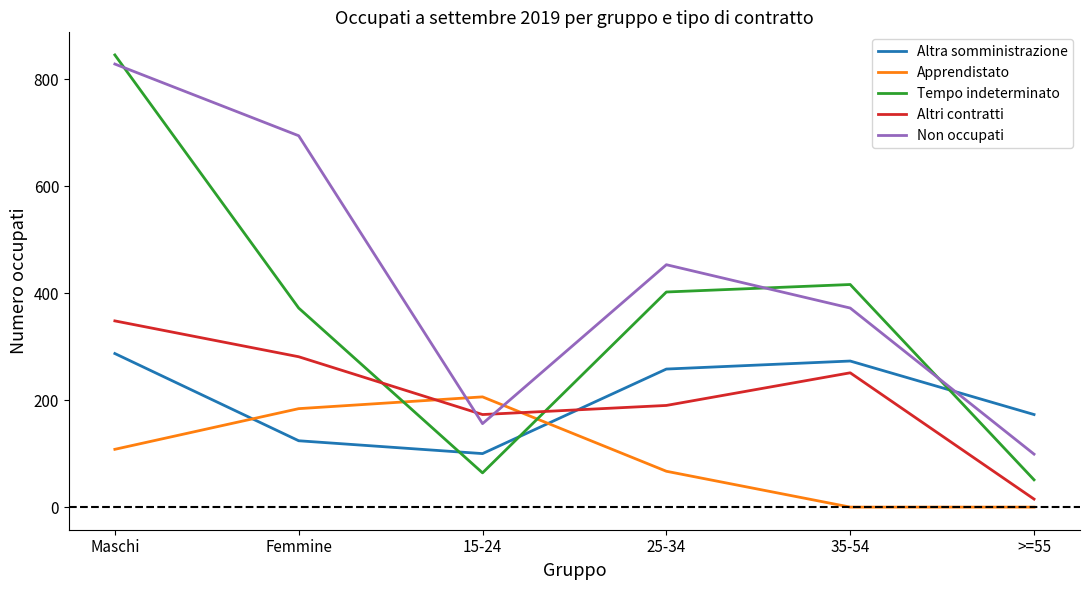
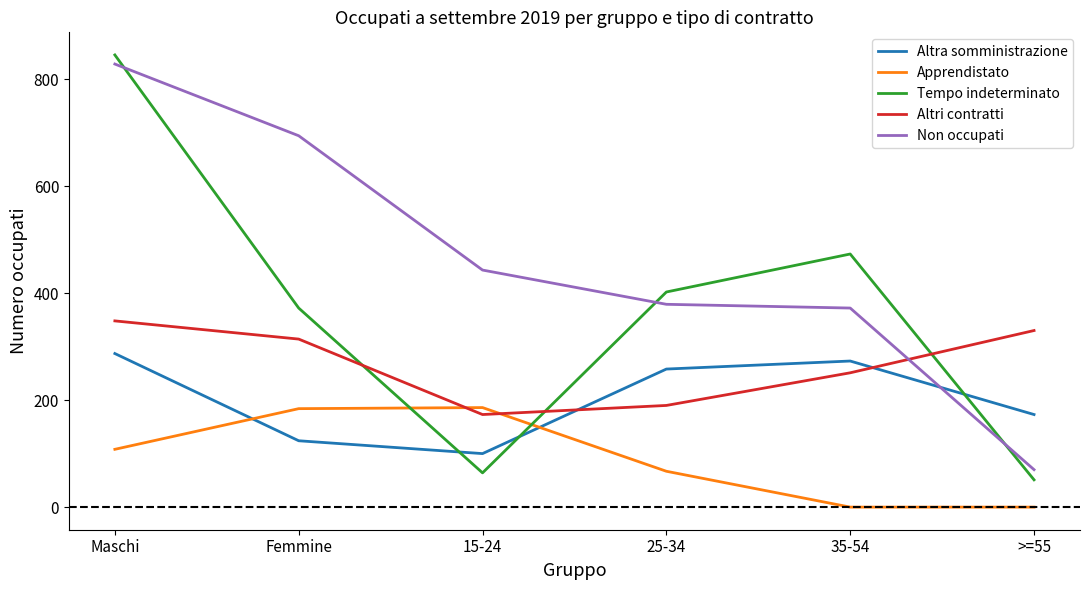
  {
    "Altra somministrazione": {
      "Maschi": 290,
      "Femmine": 120,
      "15-24": 100,
      "25-34": 260,
      "35-54": 270,
      ">=55": 170
    },
    "Apprendistato": {
      "Maschi": 110,
      "Femmine": 180,
-     "15-24": 210,
+     "15-24": 190,
      "25-34": 70,
      "35-54": 0,
      ">=55": 0
    },
    "Tempo indeterminato": {
      "Maschi": 850,
      "Femmine": 370,
      "15-24": 60,
      "25-34": 400,
-     "35-54": 420,
+     "35-54": 470,
      ">=55": 50
    },
    "Altri contratti": {
      "Maschi": 350,
-     "Femmine": 280,
+     "Femmine": 310,
      "15-24": 170,
      "25-34": 190,
      "35-54": 250,
-     ">=55": 20
+     ">=55": 330
    },
    "Non occupati": {
      "Maschi": 830,
      "Femmine": 690,
-     "15-24": 160,
-     "25-34": 450,
+     "15-24": 440,
+     "25-34": 380,
      "35-54": 370,
-     ">=55": 100
+     ">=55": 70
    }
  }
